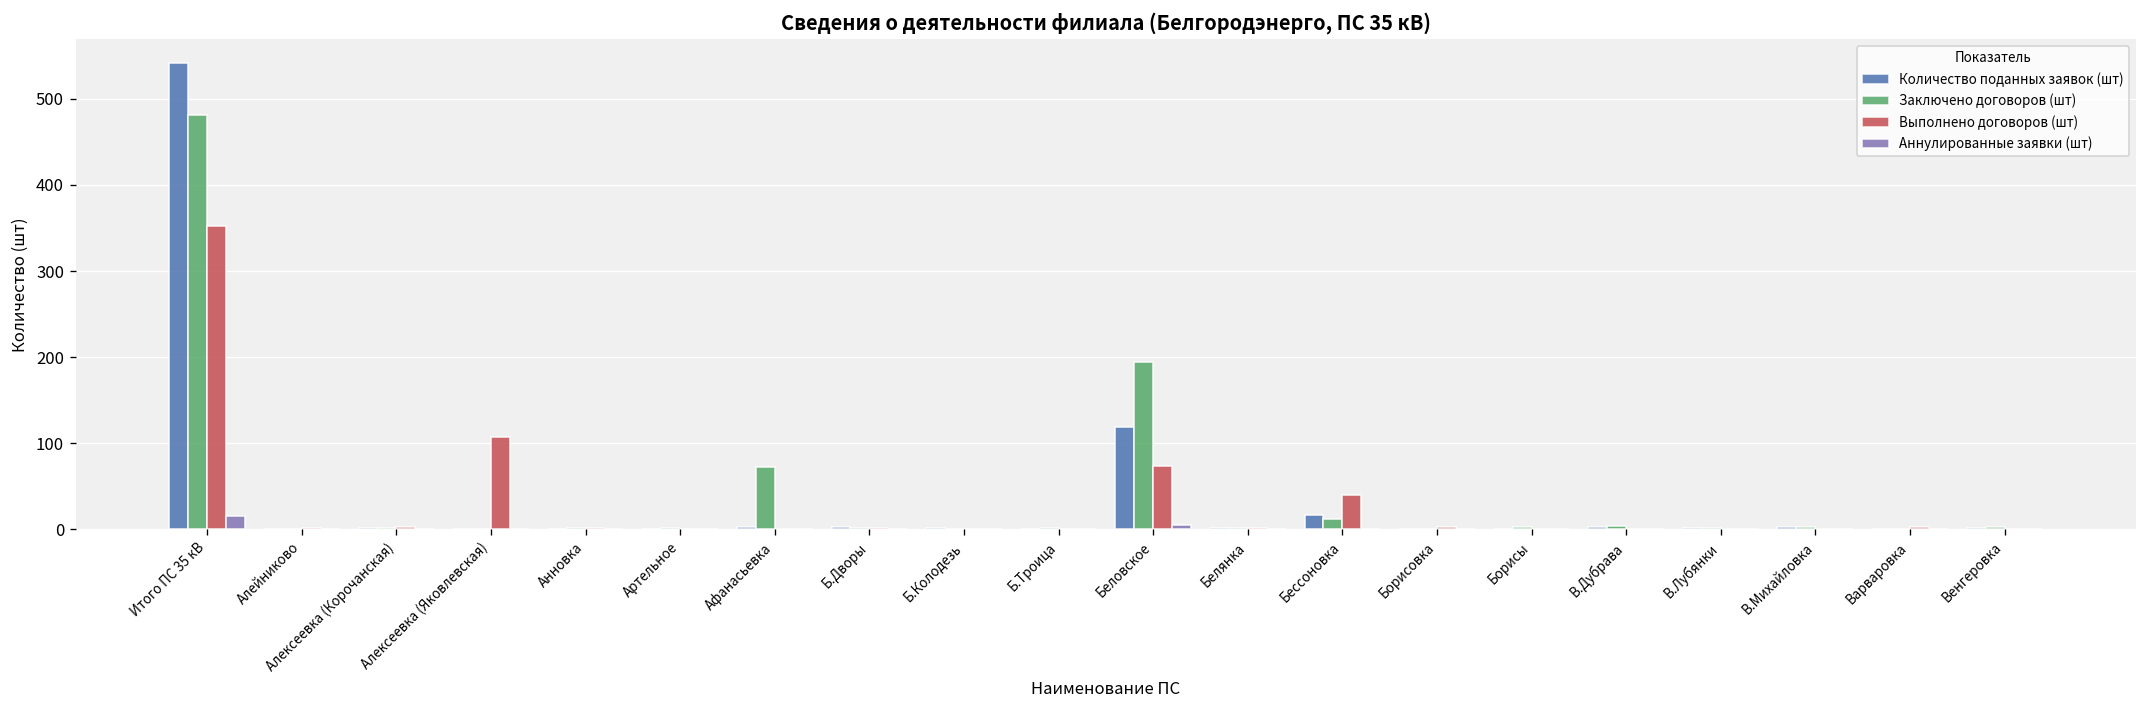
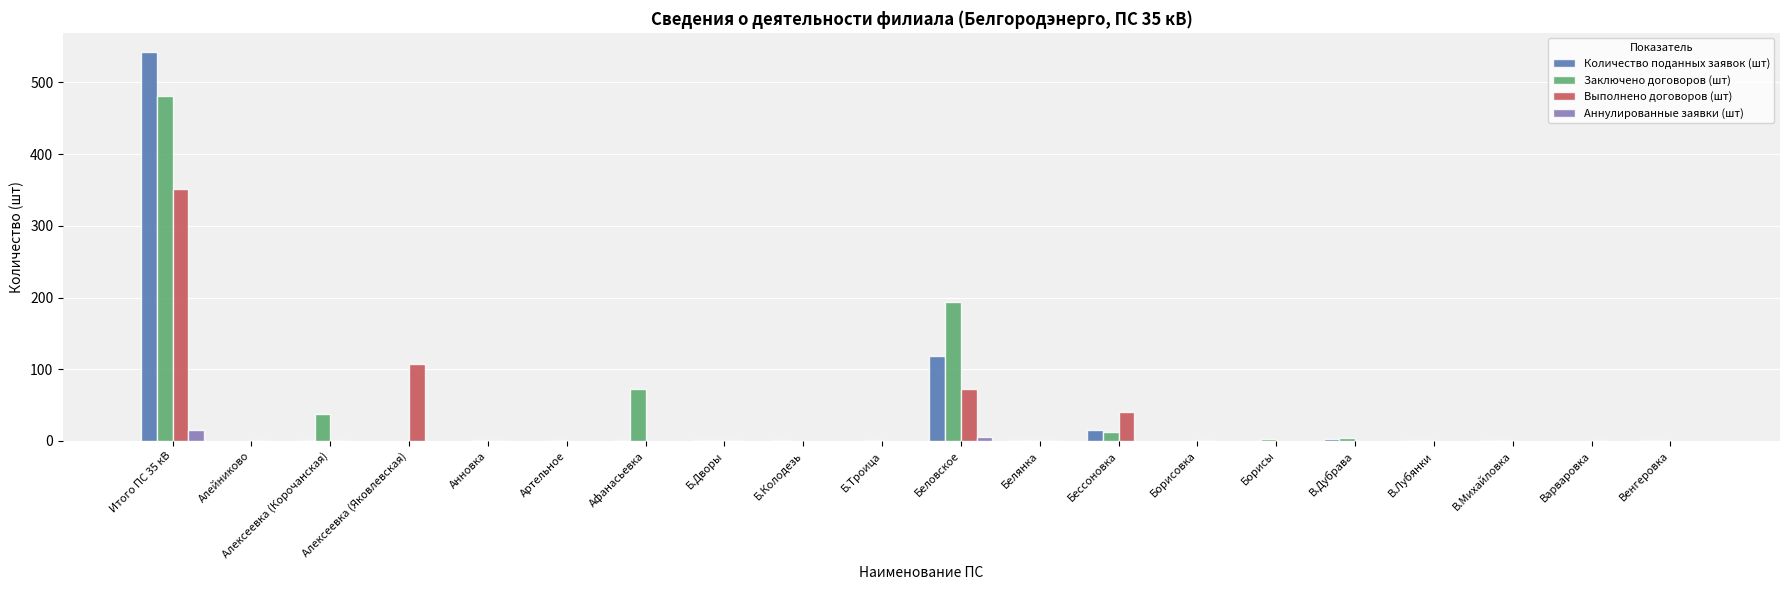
  {
    "Заключено договоров (шт)": {
      "Итого ПС 35 кВ": 480,
      "Алейниково": 0,
-     "Алексеевка (Корочанская)": 0,
+     "Алексеевка (Корочанская)": 40,
      "Алексеевка (Яковлевская)": 0,
      "Афанасьевка": 70,
      "Б.Колодезь": 0,
      "Беловское": 190,
      "Бессоновка": 10,
      "Борисовка": 0,
      "В.Дубрава": 0,
      "Варваровка": 0
    },
    "Выполнено договоров (шт)": {
      "Итого ПС 35 кВ": 350,
      "Алексеевка (Яковлевская)": 110,
      "Артельное": 0,
      "Афанасьевка": 0,
      "Б.Колодезь": 0,
      "Б.Троица": 0,
      "Беловское": 70,
      "Бессоновка": 40,
      "Борисы": 0,
      "В.Дубрава": 0,
      "В.Лубянки": 0,
      "В.Михайловка": 0,
      "Венгеровка": 0
    }
  }
